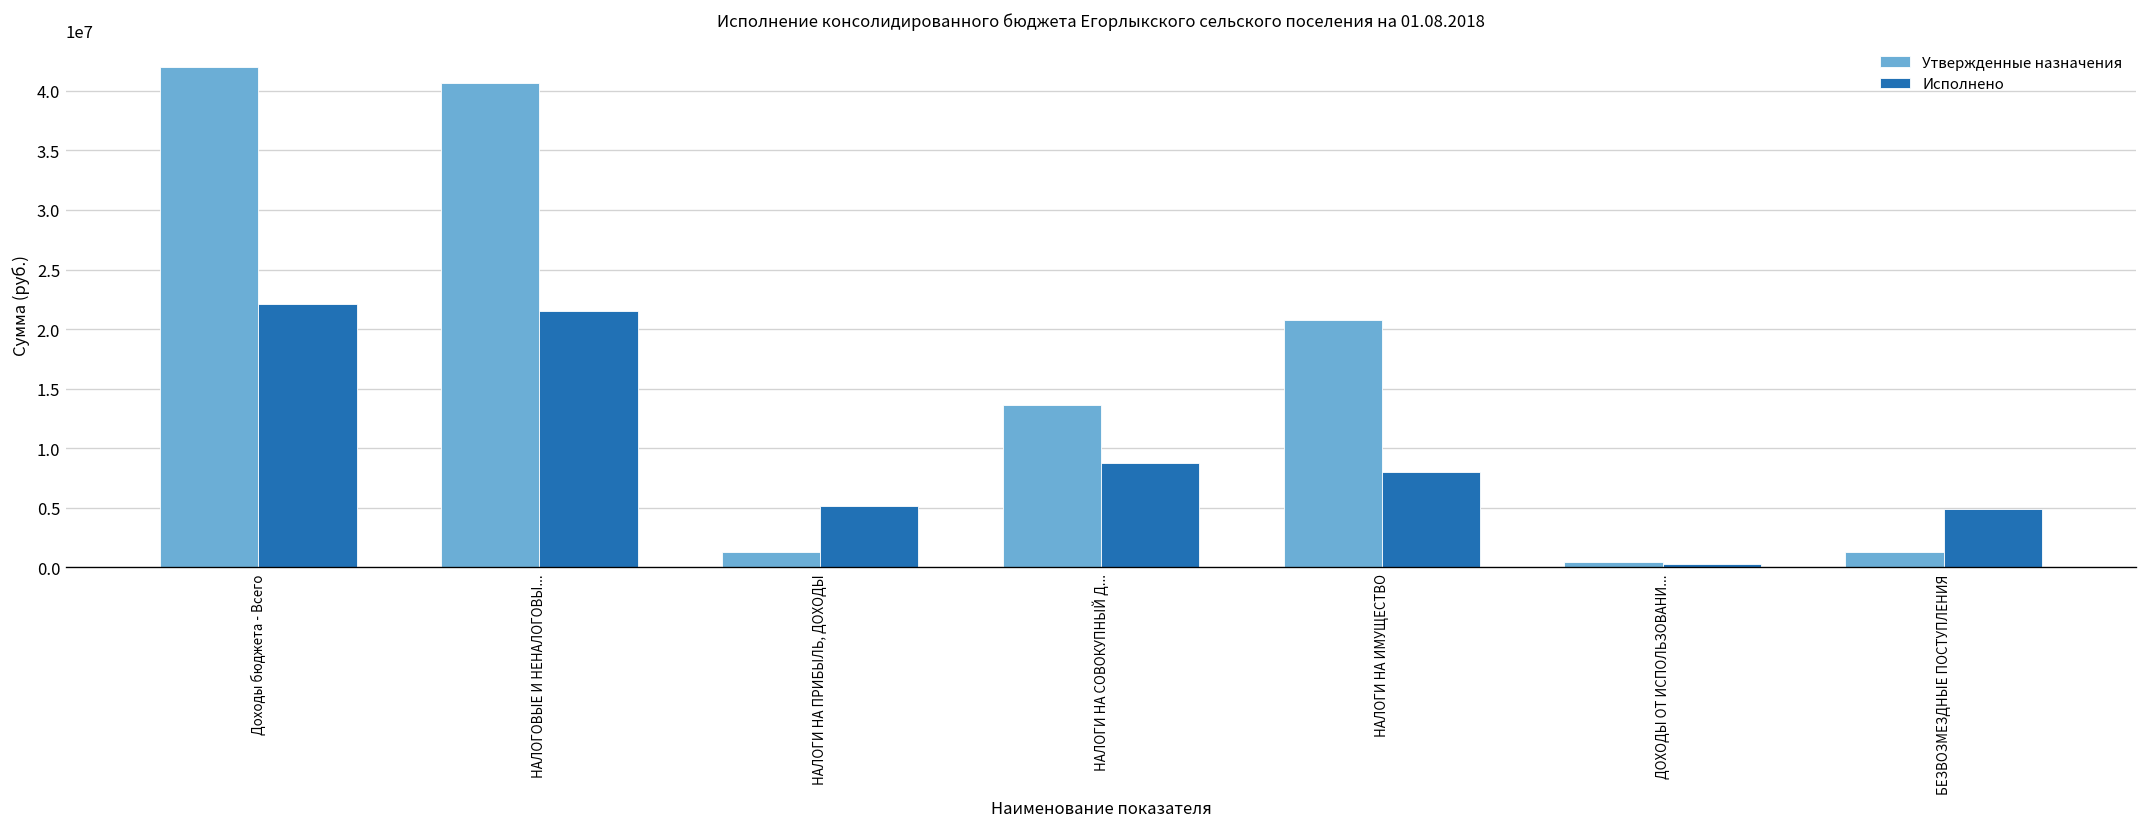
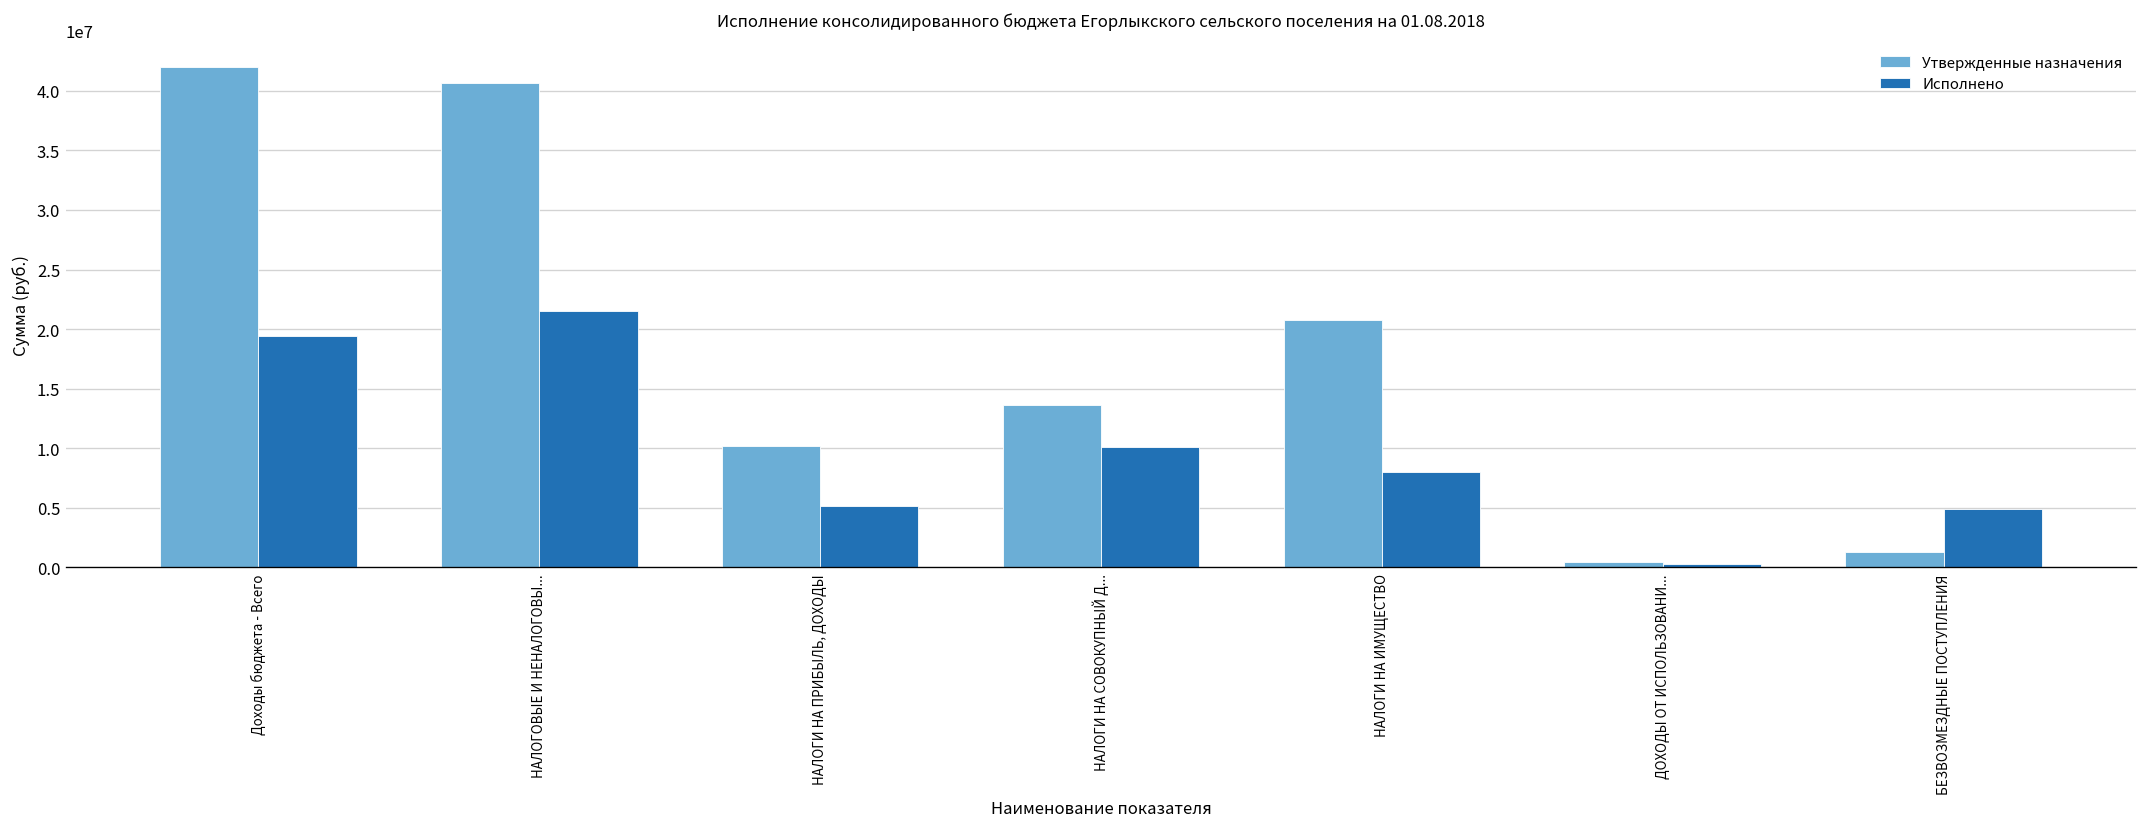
  {
    "Утвержденные назначения": {
      "Доходы бюджета - Всего": 42000000,
      "НАЛОГОВЫЕ И НЕНАЛОГОВЫ...": 41000000,
-     "НАЛОГИ НА ПРИБЫЛЬ, ДОХОДЫ": 1000000,
+     "НАЛОГИ НА ПРИБЫЛЬ, ДОХОДЫ": 10000000,
      "НАЛОГИ НА СОВОКУПНЫЙ Д...": 14000000,
      "НАЛОГИ НА ИМУЩЕСТВО": 21000000,
      "ДОХОДЫ ОТ ИСПОЛЬЗОВАНИ...": 0,
      "БЕЗВОЗМЕЗДНЫЕ ПОСТУПЛЕНИЯ": 1000000
    },
    "Исполнено": {
-     "Доходы бюджета - Всего": 22000000,
+     "Доходы бюджета - Всего": 19000000,
      "НАЛОГОВЫЕ И НЕНАЛОГОВЫ...": 22000000,
      "НАЛОГИ НА ПРИБЫЛЬ, ДОХОДЫ": 5000000,
-     "НАЛОГИ НА СОВОКУПНЫЙ Д...": 9000000,
+     "НАЛОГИ НА СОВОКУПНЫЙ Д...": 10000000,
      "НАЛОГИ НА ИМУЩЕСТВО": 8000000,
      "ДОХОДЫ ОТ ИСПОЛЬЗОВАНИ...": 0,
      "БЕЗВОЗМЕЗДНЫЕ ПОСТУПЛЕНИЯ": 5000000
    }
  }
